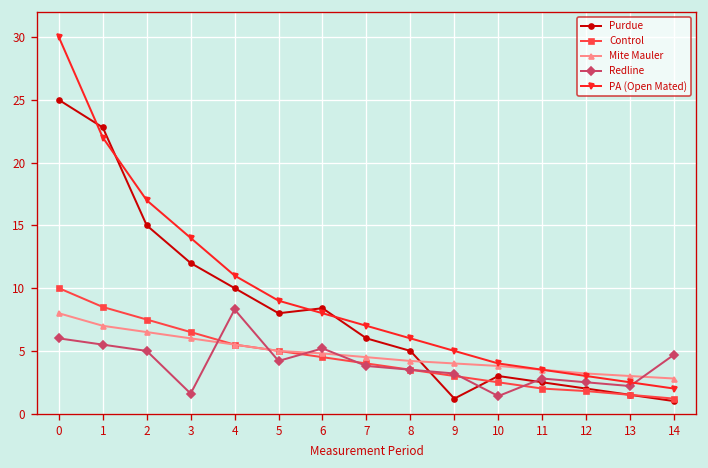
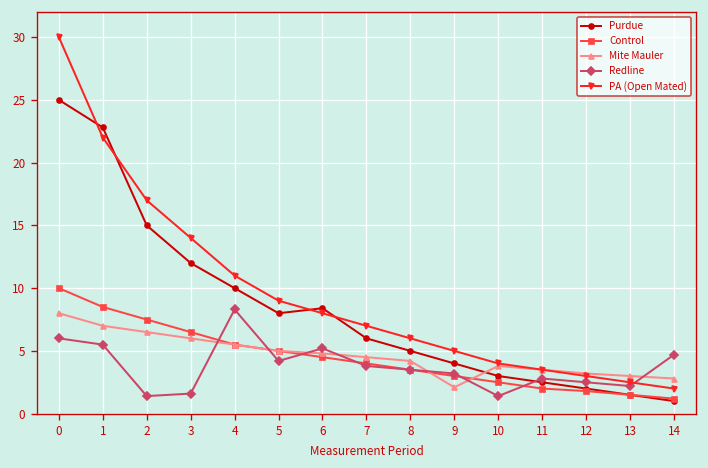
  {
    "Purdue": {
      "0": 25.0,
      "1": 22.8,
      "2": 15.0,
      "3": 12.0,
      "4": 10.0,
      "5": 8.0,
      "6": 8.4,
      "7": 6.0,
      "8": 5.0,
-     "9": 1.2,
+     "9": 4.0,
      "10": 3.0,
      "11": 2.5
    },
    "Mite Mauler": {
      "0": 8.0,
      "1": 7.0,
      "2": 6.5,
      "3": 6.0,
      "6": 4.8,
      "7": 4.5,
      "8": 4.2,
-     "9": 4.0,
+     "9": 2.1,
      "13": 3.0,
      "14": 2.8
    },
    "Redline": {
      "0": 6.0,
      "1": 5.5,
-     "2": 5.0,
+     "2": 1.4,
      "3": 1.6,
      "4": 8.3,
      "5": 4.2,
      "6": 5.2,
      "10": 1.4,
      "11": 2.8,
      "12": 2.5,
      "13": 2.2,
      "14": 4.7
    }
  }
